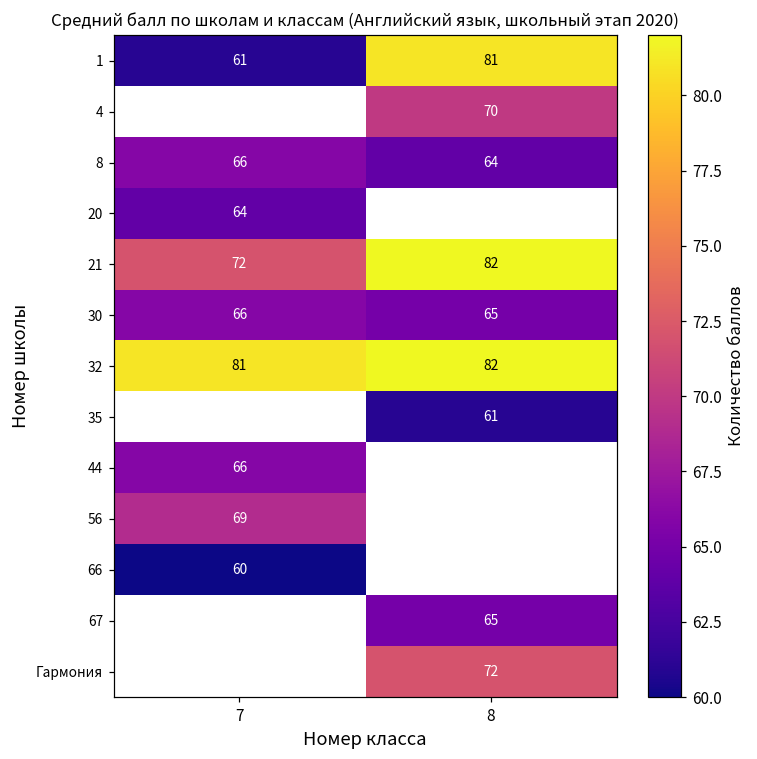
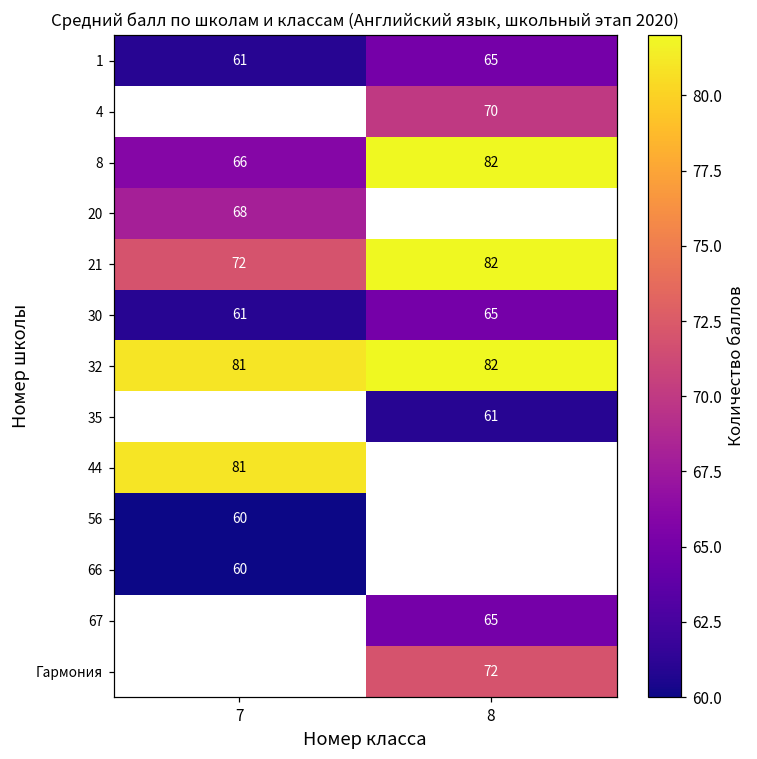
  {
    "1": {
      "7": 61,
-     "8": 81
+     "8": 65
    },
    "4": {
      "8": 70
    },
    "8": {
      "7": 66,
-     "8": 64
+     "8": 82
    },
    "20": {
-     "7": 64
+     "7": 68
    },
    "21": {
      "7": 72,
      "8": 82
    },
    "30": {
-     "7": 66,
+     "7": 61,
      "8": 65
    },
    "32": {
      "7": 81,
      "8": 82
    },
    "35": {
      "8": 61
    },
    "44": {
-     "7": 66
+     "7": 81
    },
    "56": {
-     "7": 69
+     "7": 60
    },
    "66": {
      "7": 60
    },
    "67": {
      "8": 65
    },
    "Гармония": {
      "8": 72
    }
  }
